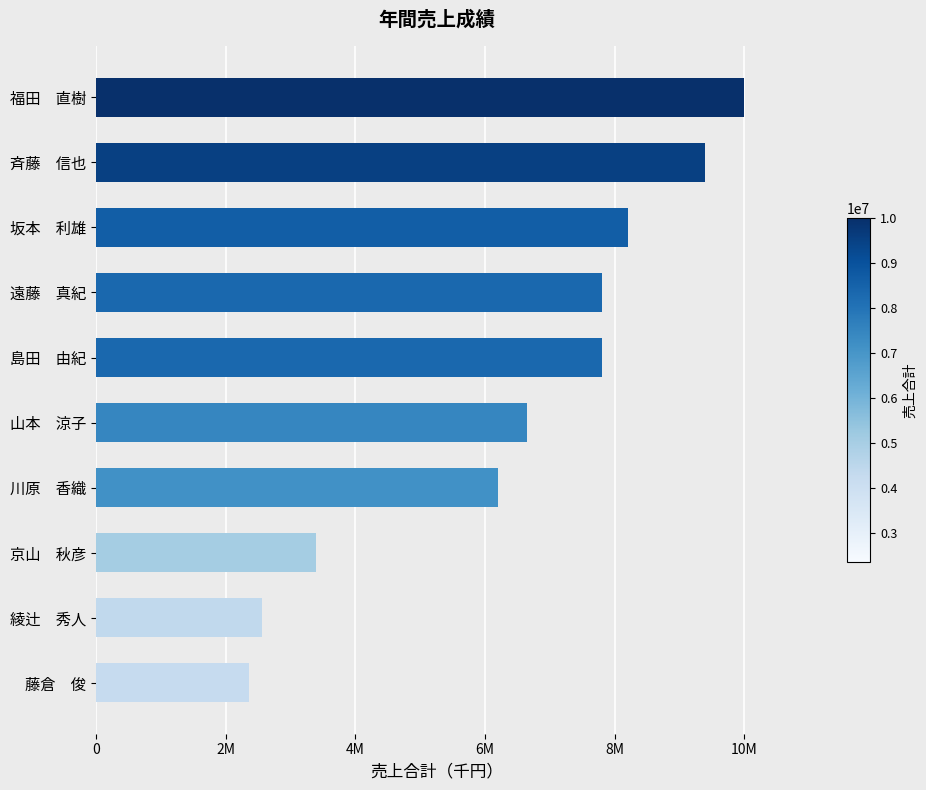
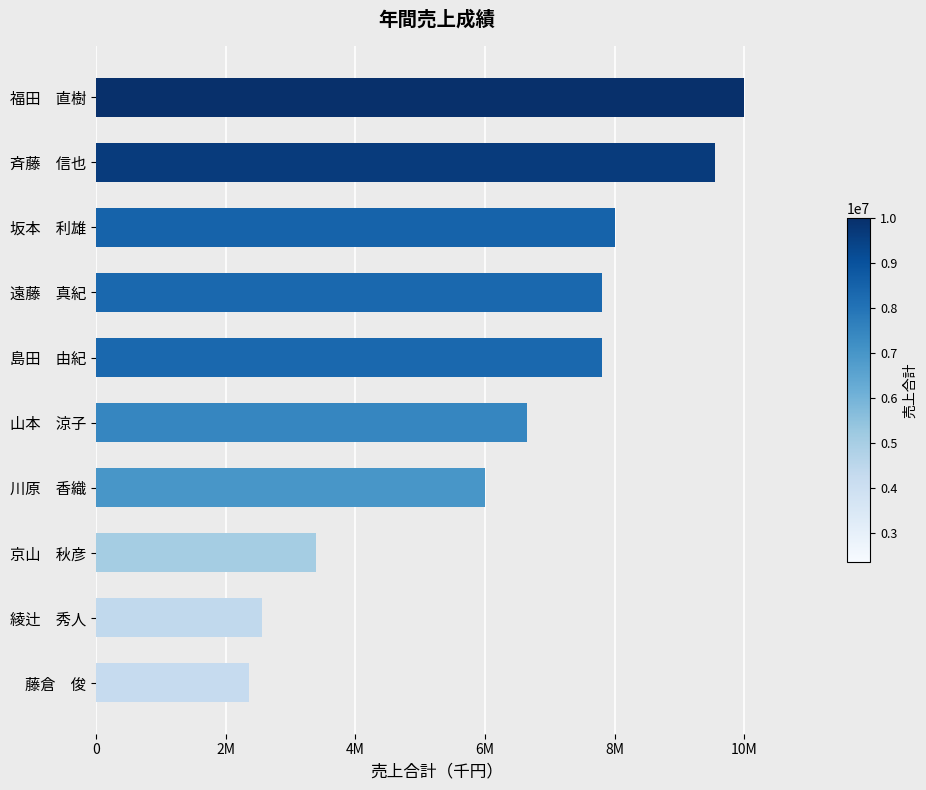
  {
    "福田 直樹": 10000000,
-   "斉藤 信也": 9400000,
-   "坂本 利雄": 8200000,
+   "斉藤 信也": 9500000,
+   "坂本 利雄": 8000000,
    "遠藤 真紀": 7800000,
    "島田 由紀": 7800000,
    "山本 涼子": 6700000,
-   "川原 香織": 6200000,
+   "川原 香織": 6000000,
    "京山 秋彦": 3400000,
    "綾辻 秀人": 2600000,
    "藤倉 俊": 2400000
  }
